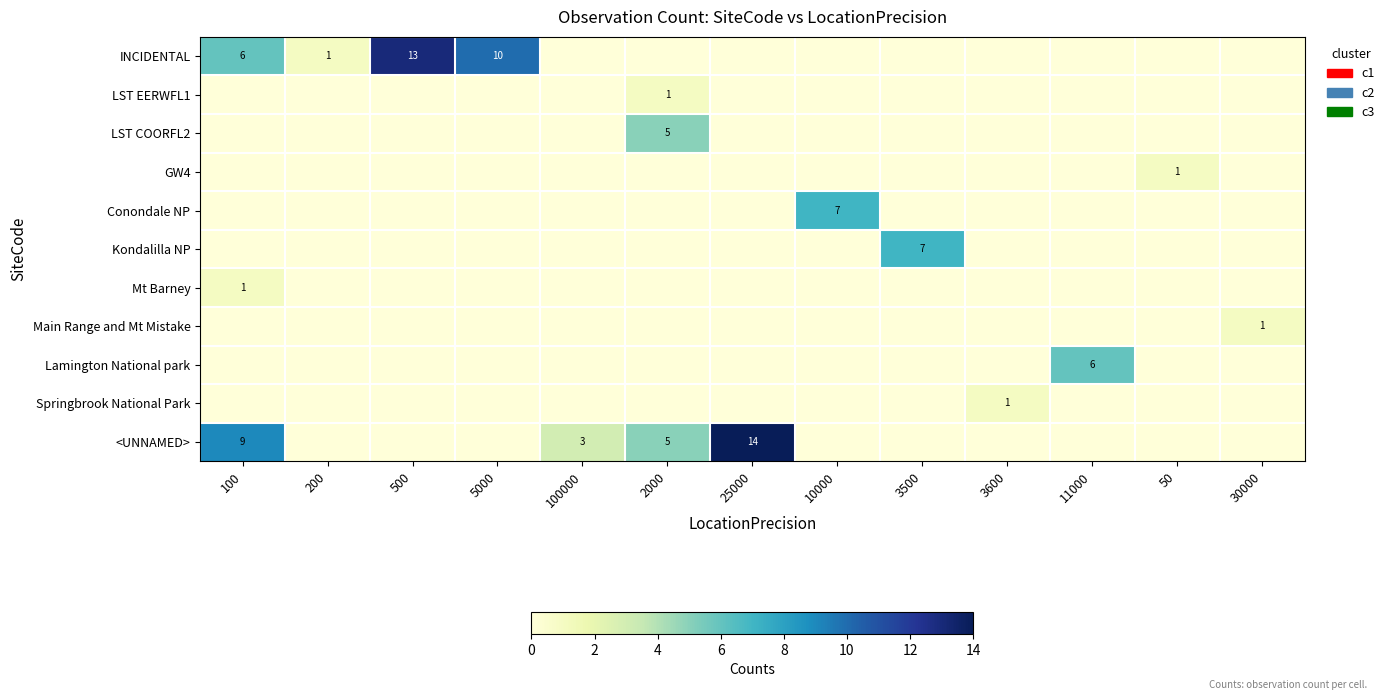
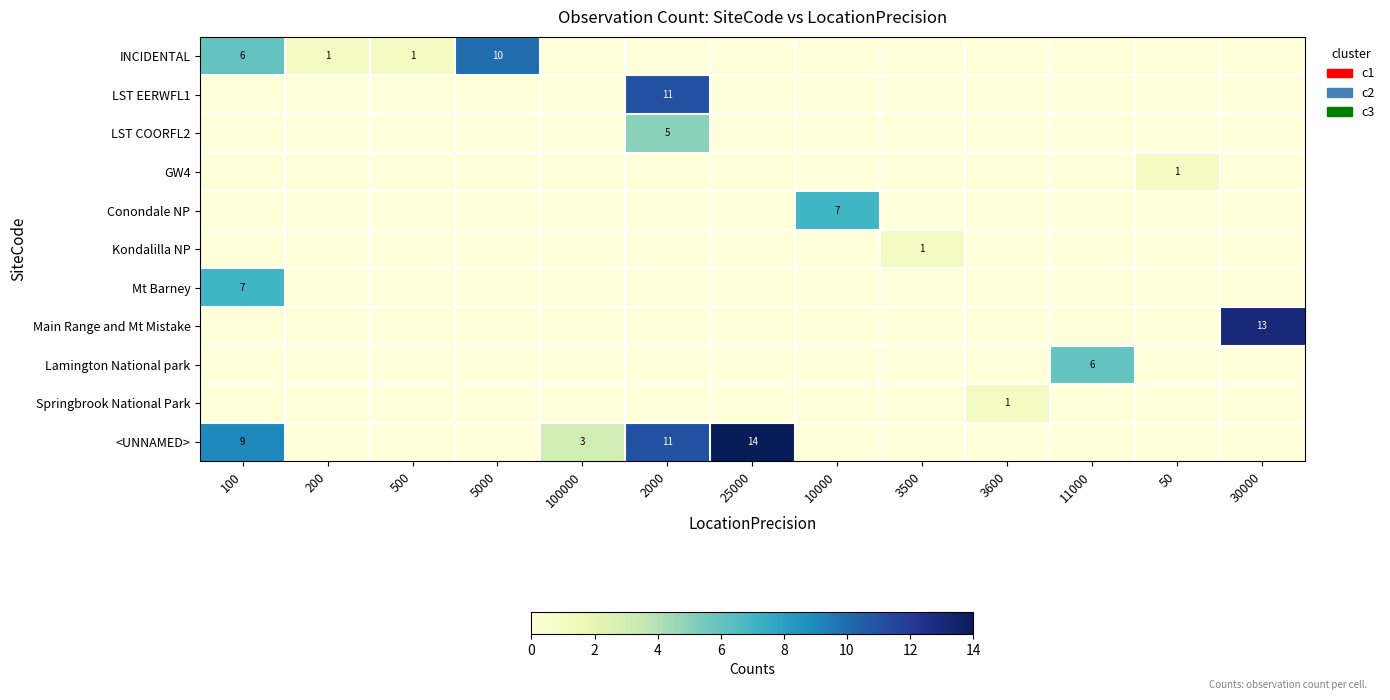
  {
    "INCIDENTAL": {
      "100": 6,
      "200": 1,
-     "500": 13,
+     "500": 1,
      "5000": 10
    },
    "LST EERWFL1": {
-     "2000": 1
+     "2000": 11
    },
    "LST COORFL2": {
      "2000": 5
    },
    "GW4": {
      "50": 1
    },
    "Conondale NP": {
      "10000": 7
    },
    "Kondalilla NP": {
-     "3500": 7
+     "3500": 1
    },
    "Mt Barney": {
-     "100": 1
+     "100": 7
    },
    "Main Range and Mt Mistake": {
-     "30000": 1
+     "30000": 13
    },
    "Lamington National park": {
      "11000": 6
    },
    "Springbrook National Park": {
      "3600": 1
    },
    "<UNNAMED>": {
      "100": 9,
      "100000": 3,
-     "2000": 5,
+     "2000": 11,
      "25000": 14
    }
  }
